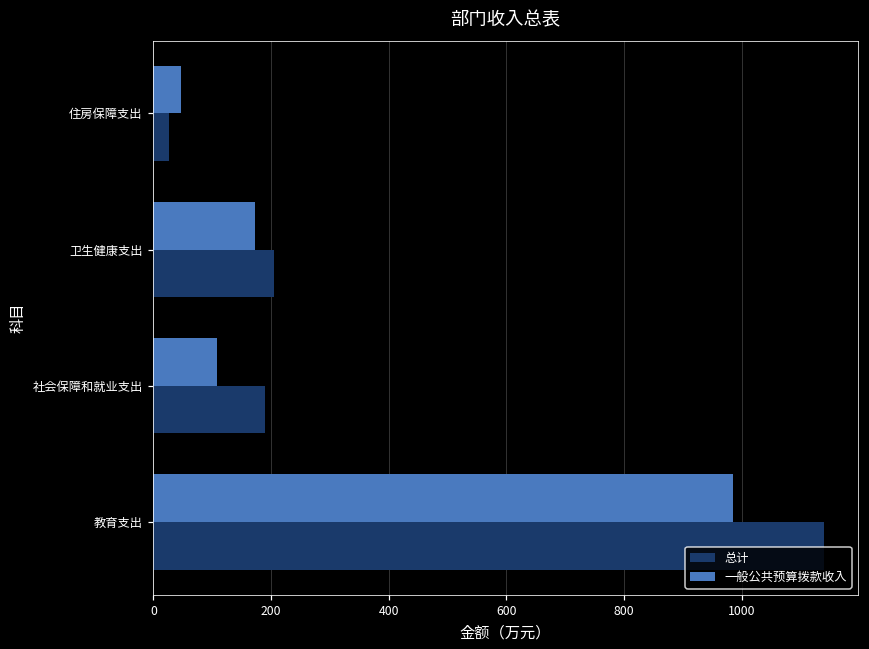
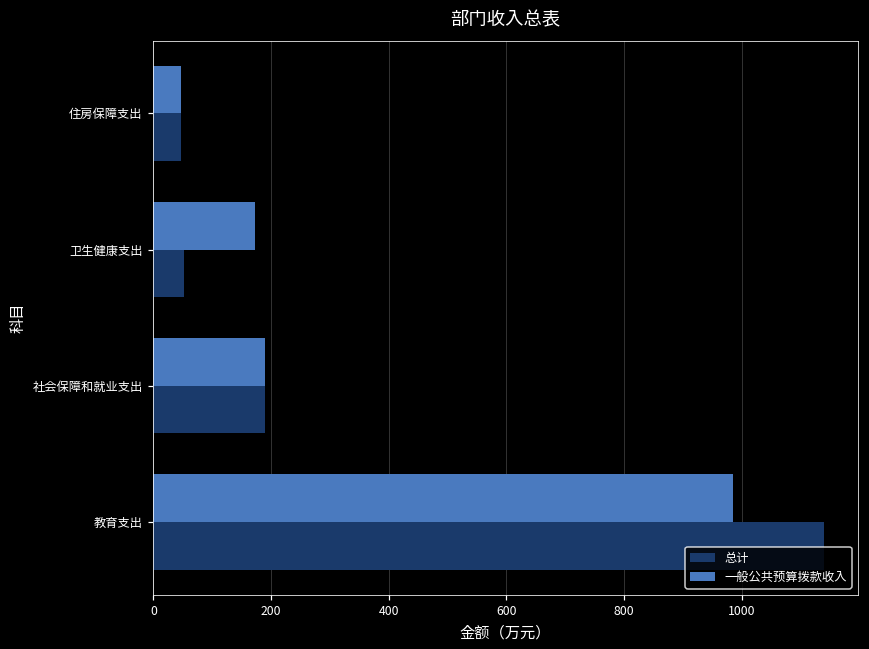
  {
    "总计": {
-     "住房保障支出": 30,
-     "卫生健康支出": 200,
+     "住房保障支出": 50,
+     "卫生健康支出": 50,
      "社会保障和就业支出": 190,
      "教育支出": 1140
    },
    "一般公共预算拨款收入": {
      "住房保障支出": 50,
      "卫生健康支出": 170,
-     "社会保障和就业支出": 110,
+     "社会保障和就业支出": 190,
      "教育支出": 980
    }
  }
